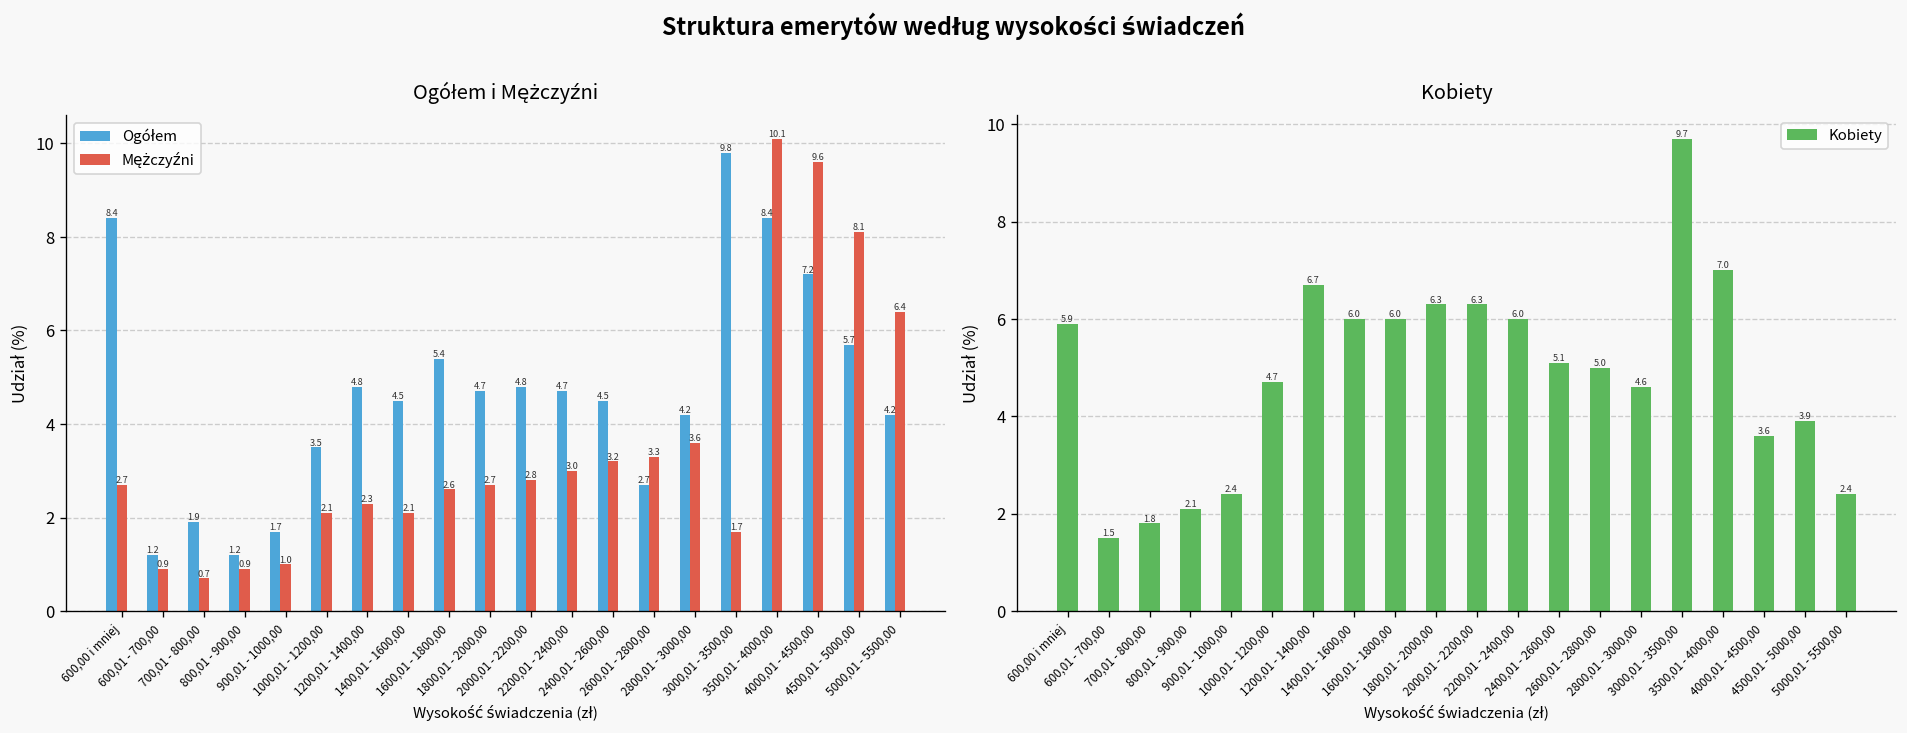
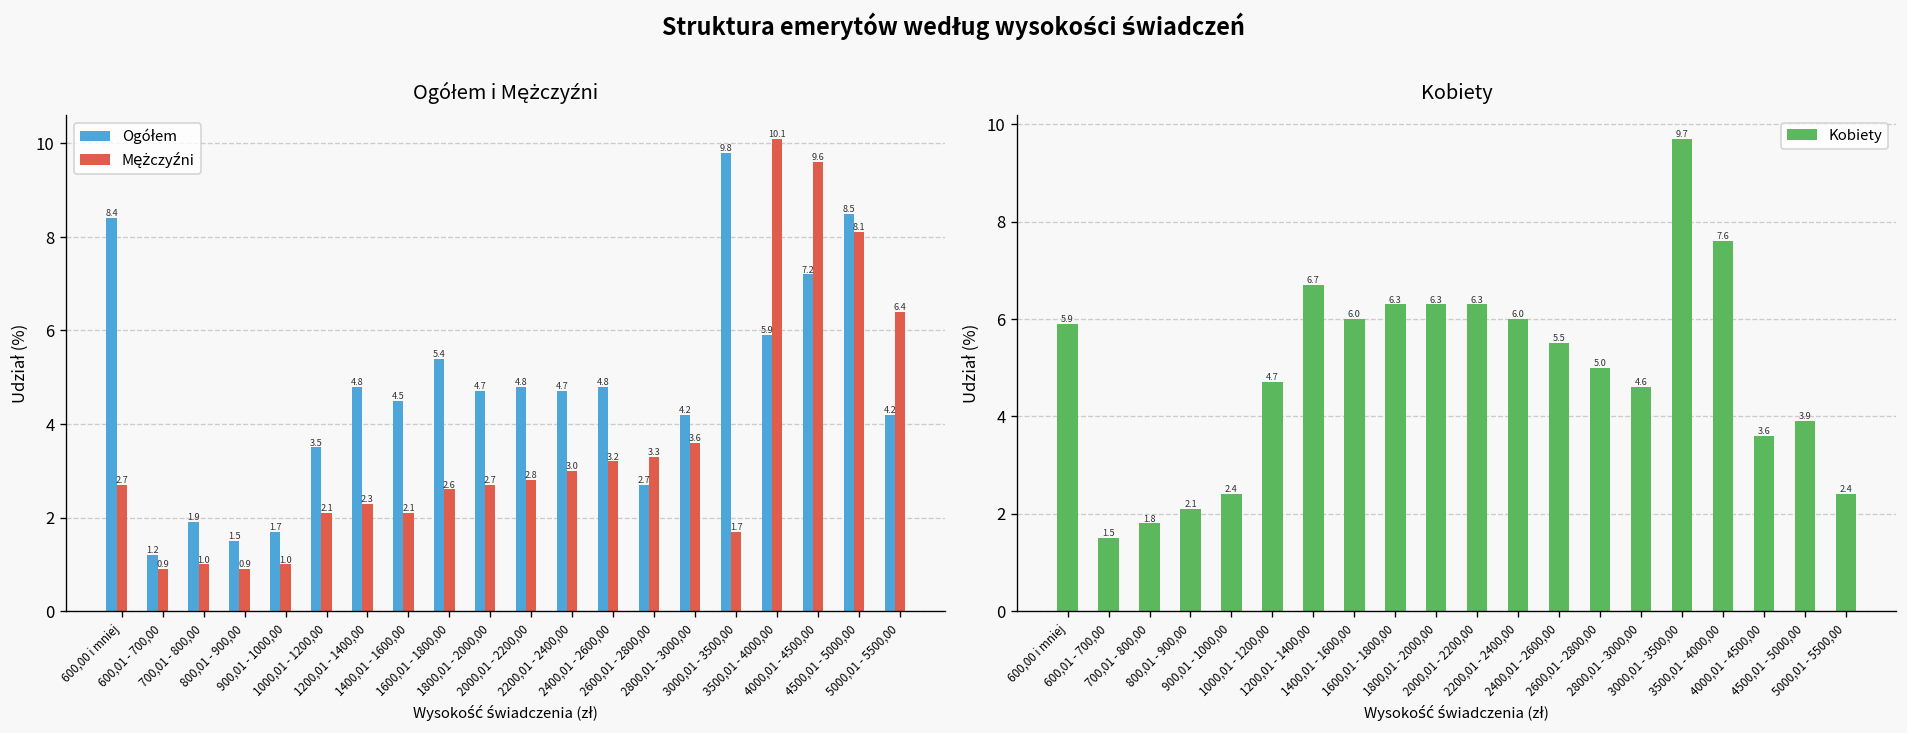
  {
    "Ogółem i Mężczyźni": {
      "Ogółem": {
        "600,00 i mniej": 8.4,
        "600,01 - 700,00": 1.2,
        "700,01 - 800,00": 1.9,
-       "800,01 - 900,00": 1.2,
+       "800,01 - 900,00": 1.5,
        "900,01 - 1000,00": 1.7,
        "1000,01 - 1200,00": 3.5,
        "1200,01 - 1400,00": 4.8,
        "1400,01 - 1600,00": 4.5,
        "1600,01 - 1800,00": 5.4,
        "1800,01 - 2000,00": 4.7,
        "2000,01 - 2200,00": 4.8,
        "2200,01 - 2400,00": 4.7,
-       "2400,01 - 2600,00": 4.5,
+       "2400,01 - 2600,00": 4.8,
        "2600,01 - 2800,00": 2.7,
        "2800,01 - 3000,00": 4.2,
        "3000,01 - 3500,00": 9.8,
-       "3500,01 - 4000,00": 8.4,
+       "3500,01 - 4000,00": 5.9,
        "4000,01 - 4500,00": 7.2,
-       "4500,01 - 5000,00": 5.7,
+       "4500,01 - 5000,00": 8.5,
        "5000,01 - 5500,00": 4.2
      },
      "Mężczyźni": {
        "600,00 i mniej": 2.7,
        "600,01 - 700,00": 0.9,
-       "700,01 - 800,00": 0.7,
+       "700,01 - 800,00": 1.0,
        "800,01 - 900,00": 0.9,
        "900,01 - 1000,00": 1.0,
        "1000,01 - 1200,00": 2.1,
        "1200,01 - 1400,00": 2.3,
        "1400,01 - 1600,00": 2.1,
        "1600,01 - 1800,00": 2.6,
        "1800,01 - 2000,00": 2.7,
        "2000,01 - 2200,00": 2.8,
        "2200,01 - 2400,00": 3.0,
        "2400,01 - 2600,00": 3.2,
        "2600,01 - 2800,00": 3.3,
        "2800,01 - 3000,00": 3.6,
        "3000,01 - 3500,00": 1.7,
        "3500,01 - 4000,00": 10.1,
        "4000,01 - 4500,00": 9.6,
        "4500,01 - 5000,00": 8.1,
        "5000,01 - 5500,00": 6.4
      }
    },
    "Kobiety": {
      "600,00 i mniej": 5.9,
      "600,01 - 700,00": 1.5,
      "700,01 - 800,00": 1.8,
      "800,01 - 900,00": 2.1,
      "900,01 - 1000,00": 2.4,
      "1000,01 - 1200,00": 4.7,
      "1200,01 - 1400,00": 6.7,
      "1400,01 - 1600,00": 6.0,
-     "1600,01 - 1800,00": 6.0,
+     "1600,01 - 1800,00": 6.3,
      "1800,01 - 2000,00": 6.3,
      "2000,01 - 2200,00": 6.3,
      "2200,01 - 2400,00": 6.0,
-     "2400,01 - 2600,00": 5.1,
+     "2400,01 - 2600,00": 5.5,
      "2600,01 - 2800,00": 5.0,
      "2800,01 - 3000,00": 4.6,
      "3000,01 - 3500,00": 9.7,
-     "3500,01 - 4000,00": 7.0,
+     "3500,01 - 4000,00": 7.6,
      "4000,01 - 4500,00": 3.6,
      "4500,01 - 5000,00": 3.9,
      "5000,01 - 5500,00": 2.4
    }
  }
